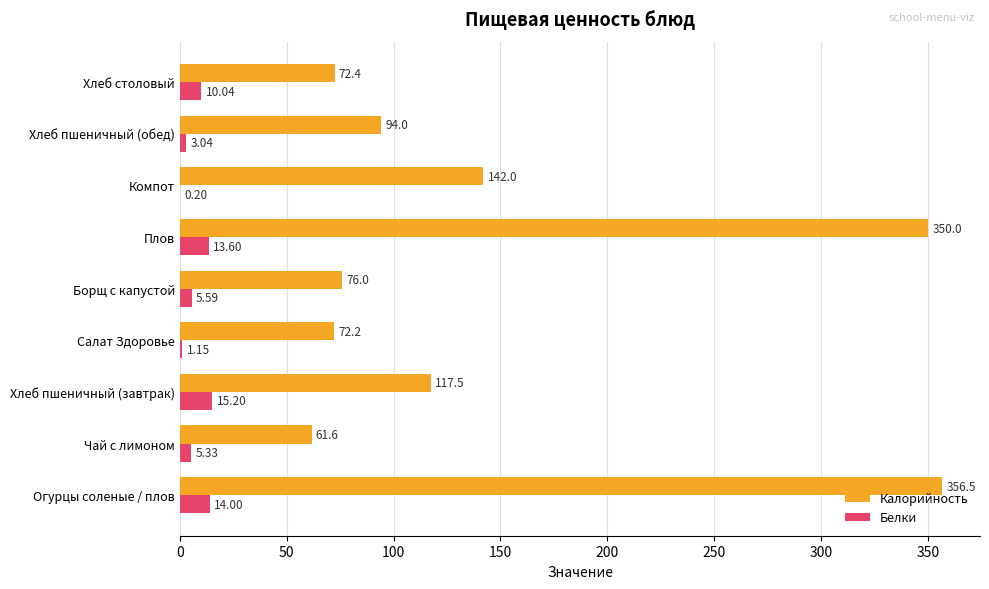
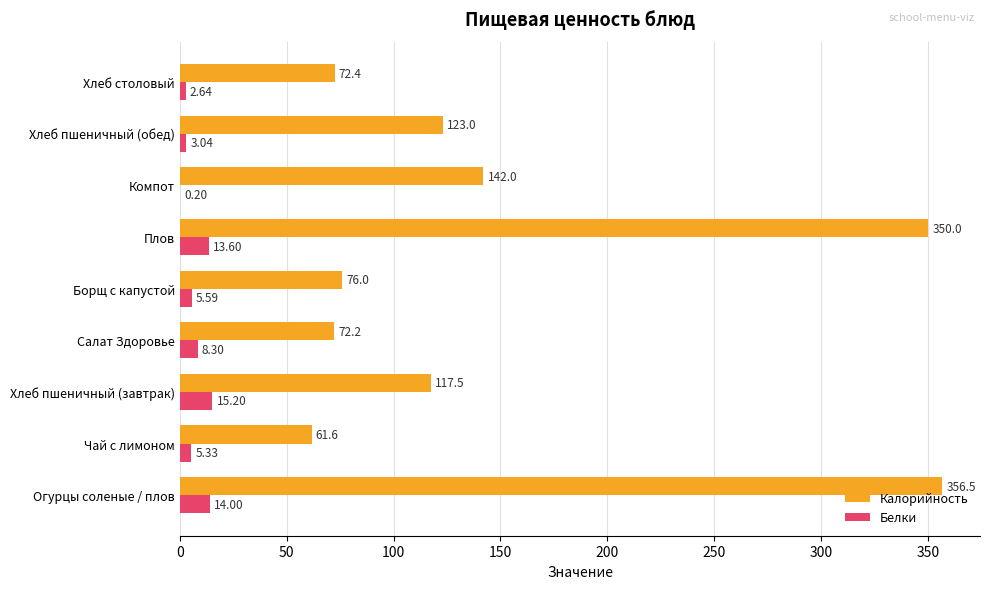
  {
    "Калорийность": {
      "Хлеб столовый": 72.4,
-     "Хлеб пшеничный (обед)": 94.0,
+     "Хлеб пшеничный (обед)": 123.0,
      "Компот": 142.0,
      "Плов": 350.0,
      "Борщ с капустой": 76.0,
      "Салат Здоровье": 72.2,
      "Хлеб пшеничный (завтрак)": 117.5,
      "Чай с лимоном": 61.6,
      "Огурцы соленые / плов": 356.5
    },
    "Белки": {
-     "Хлеб столовый": 10.04,
+     "Хлеб столовый": 2.64,
      "Хлеб пшеничный (обед)": 3.04,
      "Компот": 0.20,
      "Плов": 13.60,
      "Борщ с капустой": 5.59,
-     "Салат Здоровье": 1.15,
+     "Салат Здоровье": 8.30,
      "Хлеб пшеничный (завтрак)": 15.20,
      "Чай с лимоном": 5.33,
      "Огурцы соленые / плов": 14.00
    }
  }
